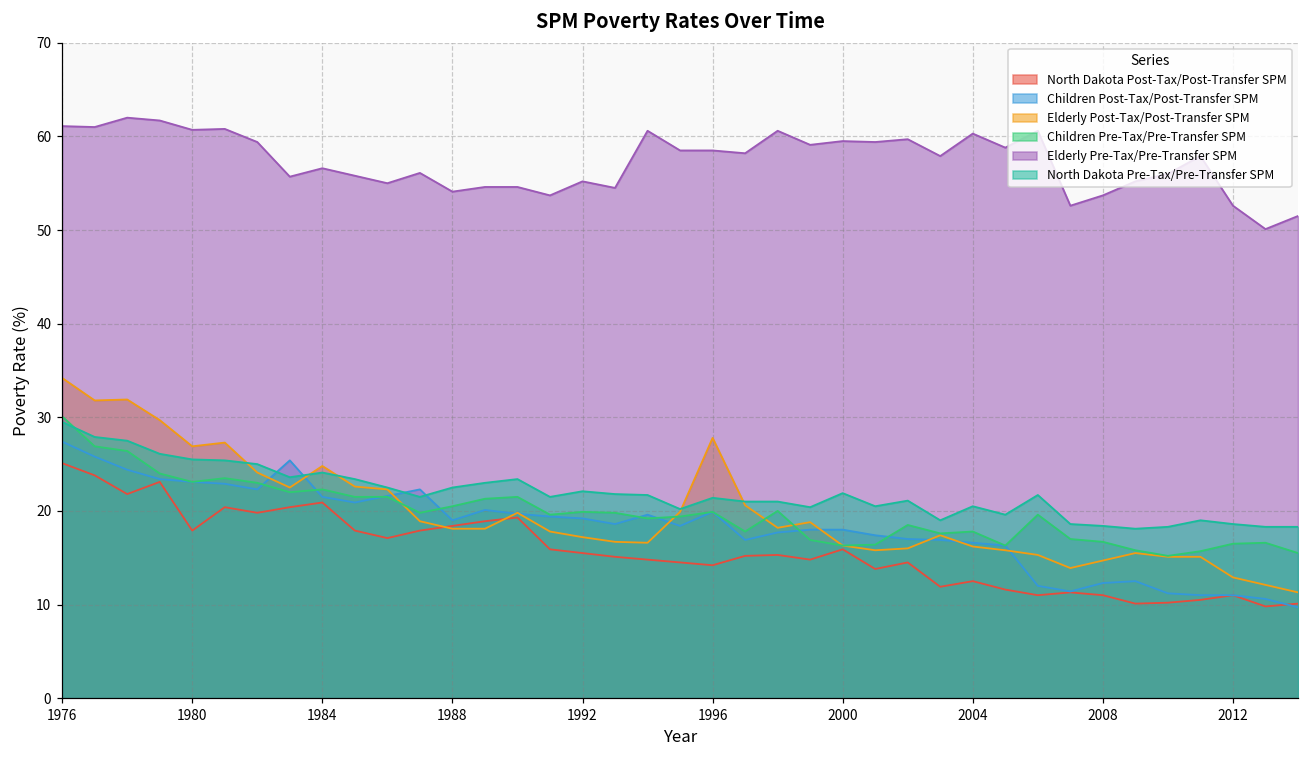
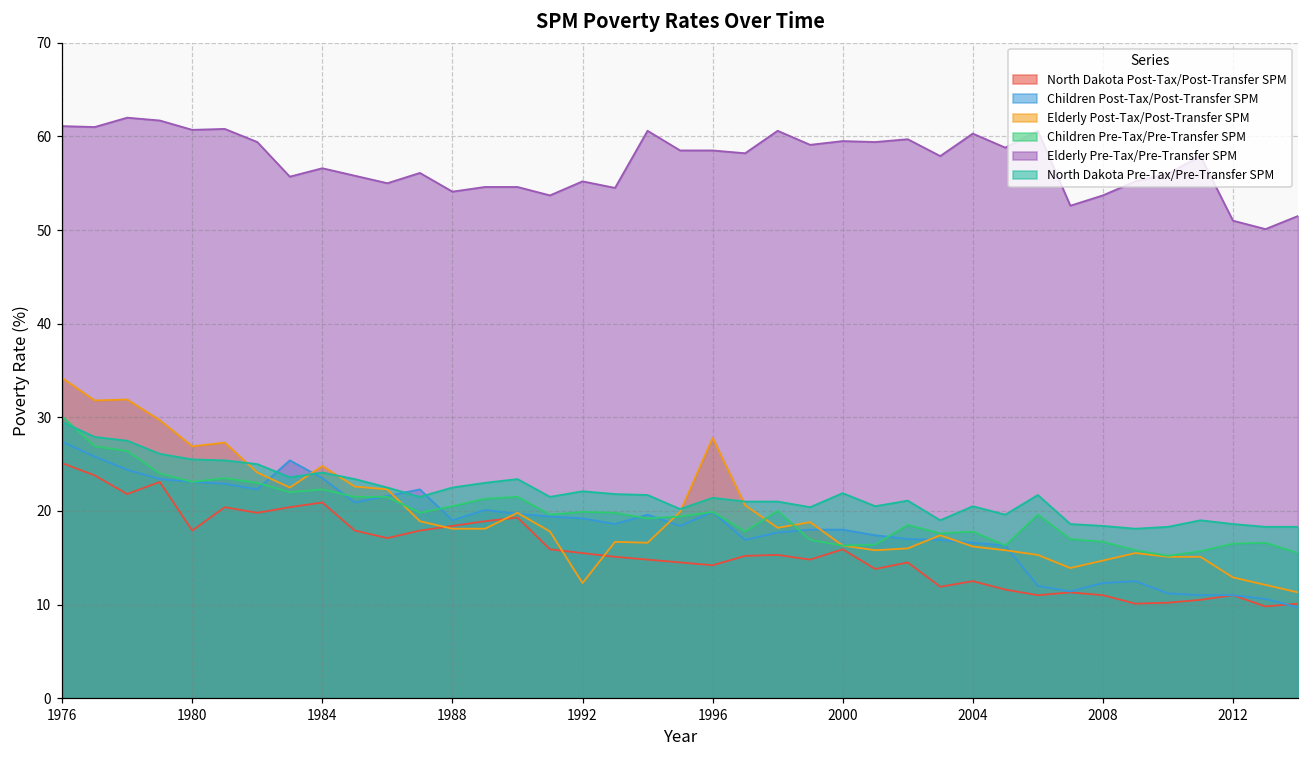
  {
    "North Dakota Post-Tax/Post-Transfer SPM": {
      "1976": 25,
      "1980": 18,
      "1984": 21,
      "1988": 18,
      "1992": 16,
      "1996": 14,
      "2000": 16,
      "2004": 13,
      "2008": 11
    },
    "Children Post-Tax/Post-Transfer SPM": {
      "1976": 27,
-     "1984": 22,
+     "1984": 24,
      "1988": 19,
      "1992": 19,
      "2000": 18,
      "2004": 17,
      "2008": 12
    },
    "Elderly Post-Tax/Post-Transfer SPM": {
      "1976": 34,
      "1980": 27,
      "1984": 25,
      "1988": 18,
-     "1992": 17,
+     "1992": 12,
      "1996": 28,
      "2004": 16,
      "2008": 15,
      "2012": 13
    },
    "Elderly Pre-Tax/Pre-Transfer SPM": {
      "1976": 61,
      "1980": 61,
      "1984": 57,
      "1988": 54,
      "1992": 55,
      "1996": 59,
      "2000": 60,
      "2004": 60,
      "2008": 54,
-     "2012": 53
+     "2012": 51
    }
  }
